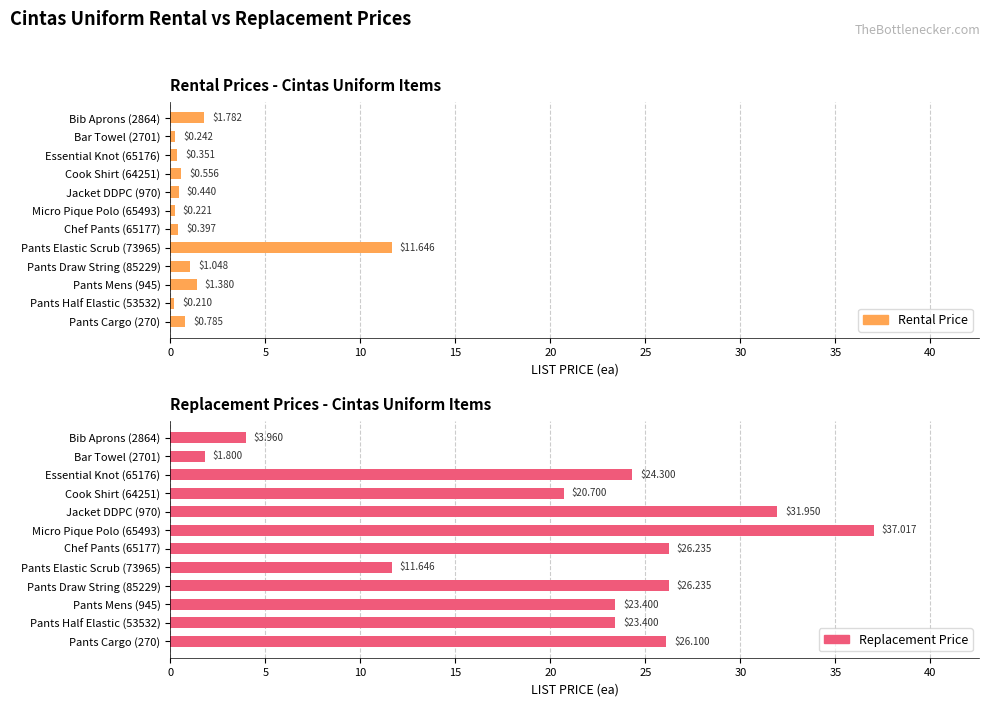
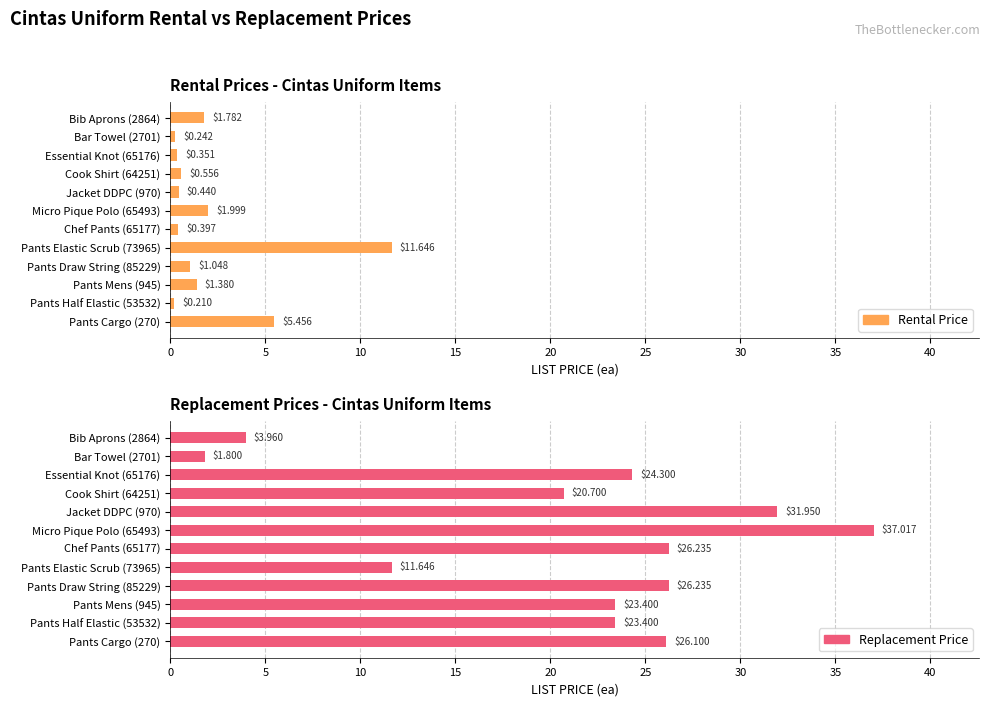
  {
    "Rental Prices - Cintas Uniform Items": {
      "Bib Aprons (2864)": "$1.782",
      "Bar Towel (2701)": "$0.242",
      "Essential Knot (65176)": "$0.351",
      "Cook Shirt (64251)": "$0.556",
      "Jacket DDPC (970)": "$0.440",
-     "Micro Pique Polo (65493)": "$0.221",
+     "Micro Pique Polo (65493)": "$1.999",
      "Chef Pants (65177)": "$0.397",
      "Pants Elastic Scrub (73965)": "$11.646",
      "Pants Draw String (85229)": "$1.048",
      "Pants Mens (945)": "$1.380",
      "Pants Half Elastic (53532)": "$0.210",
-     "Pants Cargo (270)": "$0.785"
+     "Pants Cargo (270)": "$5.456"
    },
    "Replacement Prices - Cintas Uniform Items": {
      "Bib Aprons (2864)": "$3.960",
      "Bar Towel (2701)": "$1.800",
      "Essential Knot (65176)": "$24.300",
      "Cook Shirt (64251)": "$20.700",
      "Jacket DDPC (970)": "$31.950",
      "Micro Pique Polo (65493)": "$37.017",
      "Chef Pants (65177)": "$26.235",
      "Pants Elastic Scrub (73965)": "$11.646",
      "Pants Draw String (85229)": "$26.235",
      "Pants Mens (945)": "$23.400",
      "Pants Half Elastic (53532)": "$23.400",
      "Pants Cargo (270)": "$26.100"
    }
  }
